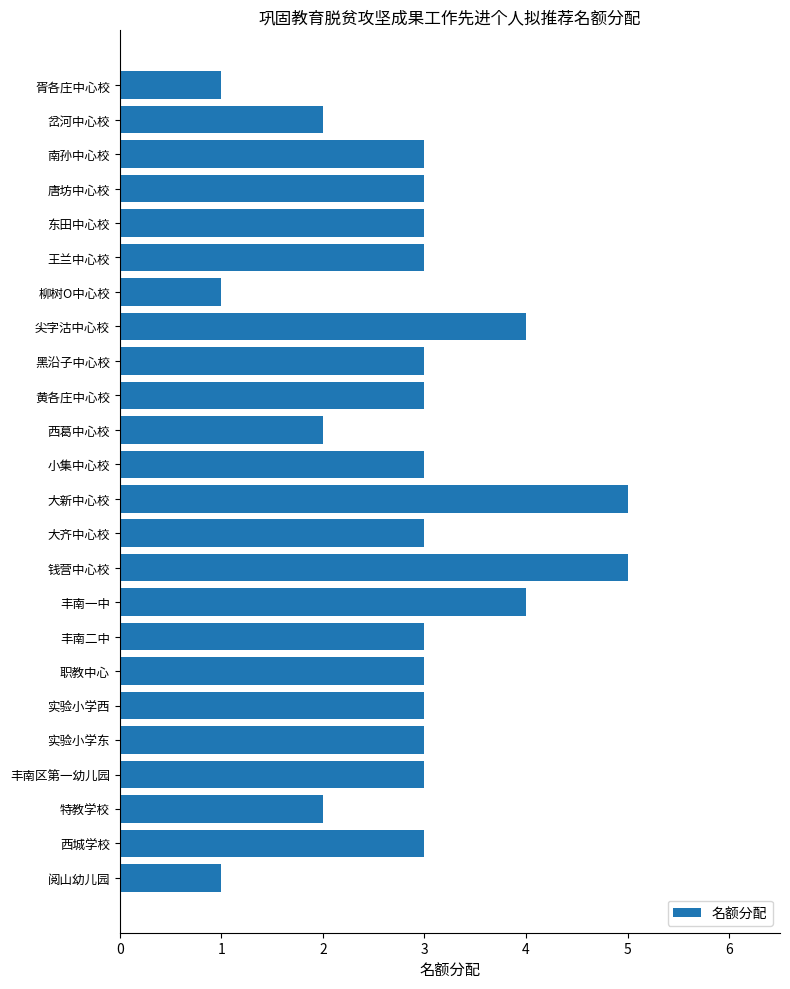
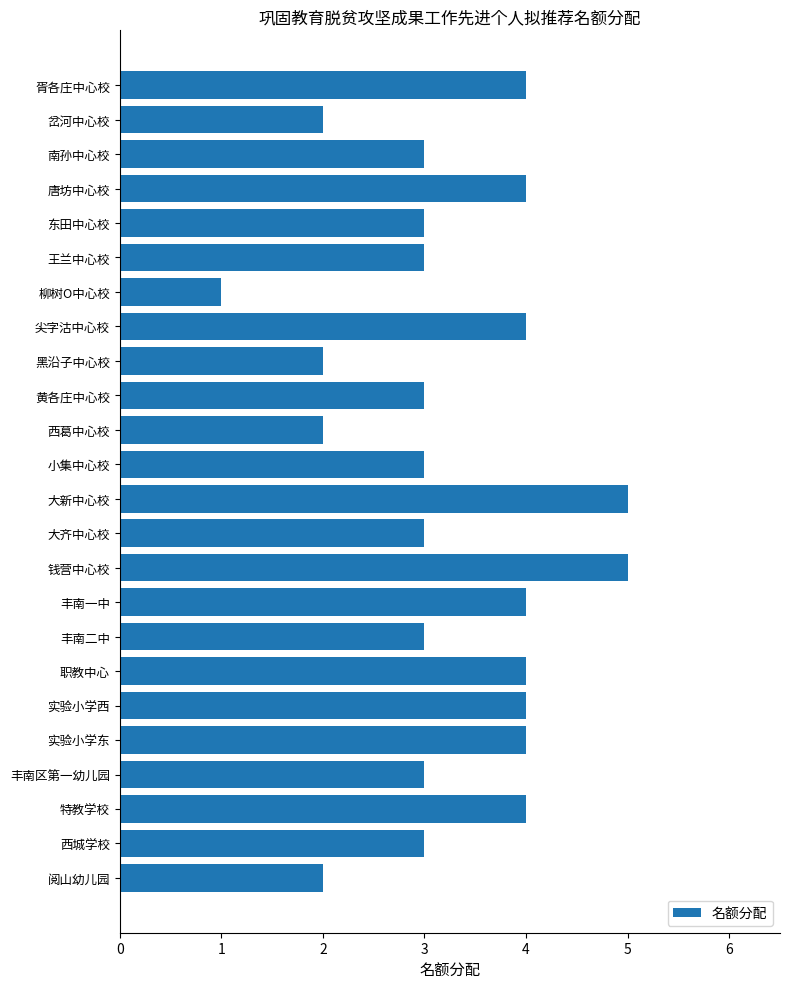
  {
-   "胥各庄中心校": 1,
+   "胥各庄中心校": 4,
    "岔河中心校": 2,
    "南孙中心校": 3,
-   "唐坊中心校": 3,
+   "唐坊中心校": 4,
    "东田中心校": 3,
    "王兰中心校": 3,
    "柳树O中心校": 1,
    "尖字沽中心校": 4,
-   "黑沿子中心校": 3,
+   "黑沿子中心校": 2,
    "黄各庄中心校": 3,
    "西葛中心校": 2,
    "小集中心校": 3,
    "大新中心校": 5,
    "大齐中心校": 3,
    "钱营中心校": 5,
    "丰南一中": 4,
    "丰南二中": 3,
-   "职教中心": 3,
-   "实验小学西": 3,
-   "实验小学东": 3,
+   "职教中心": 4,
+   "实验小学西": 4,
+   "实验小学东": 4,
    "丰南区第一幼儿园": 3,
-   "特教学校": 2,
+   "特教学校": 4,
    "西城学校": 3,
-   "阅山幼儿园": 1
+   "阅山幼儿园": 2
  }
